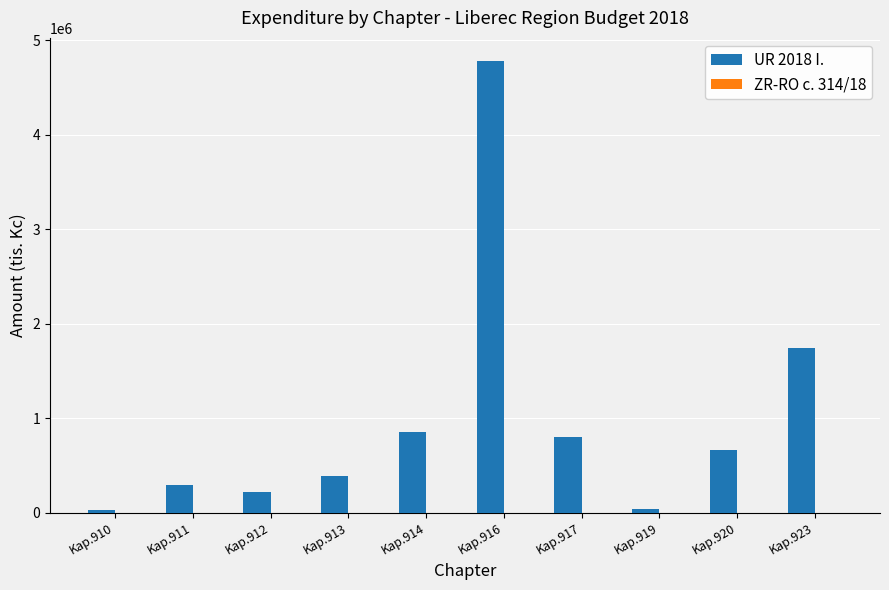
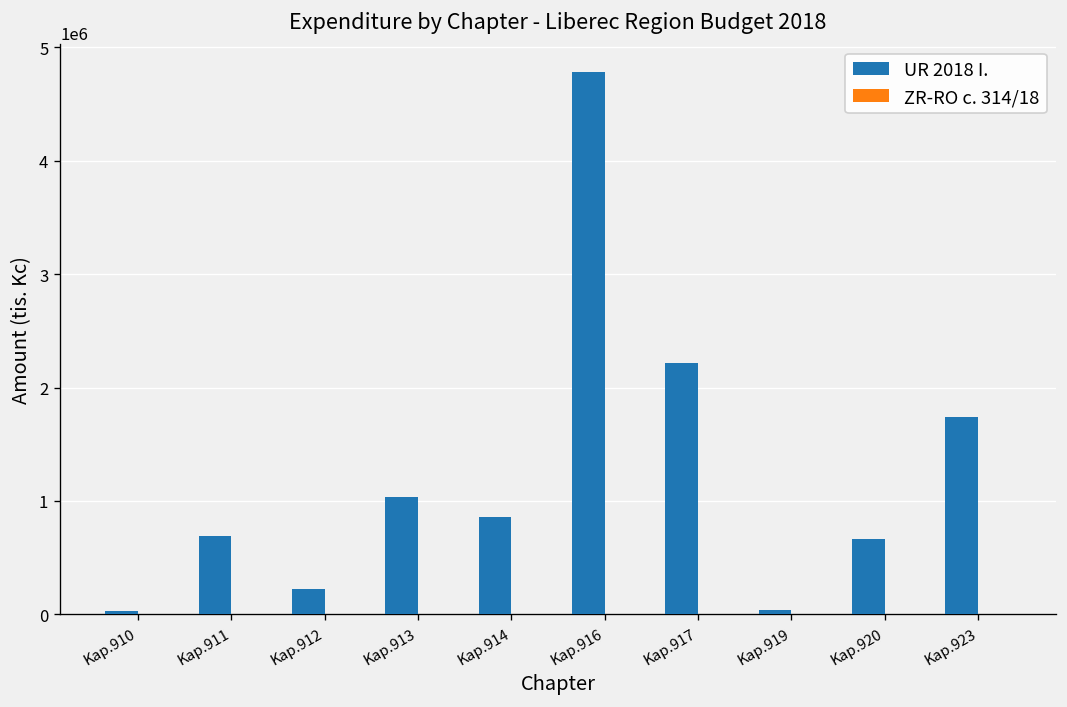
  {
    "UR 2018 I.": {
      "Kap.910": 0,
-     "Kap.911": 300000,
+     "Kap.911": 700000,
      "Kap.912": 200000,
-     "Kap.913": 400000,
+     "Kap.913": 1000000,
      "Kap.914": 900000,
      "Kap.916": 4800000,
-     "Kap.917": 800000,
+     "Kap.917": 2200000,
      "Kap.919": 0,
      "Kap.920": 700000,
      "Kap.923": 1700000
    },
    "ZR-RO c. 314/18": {
      "Kap.910": 0,
      "Kap.911": 0,
      "Kap.912": 0,
      "Kap.913": 0,
      "Kap.914": 0,
      "Kap.916": 0,
      "Kap.917": 0,
      "Kap.919": 0,
      "Kap.920": 0,
      "Kap.923": 0
    }
  }
